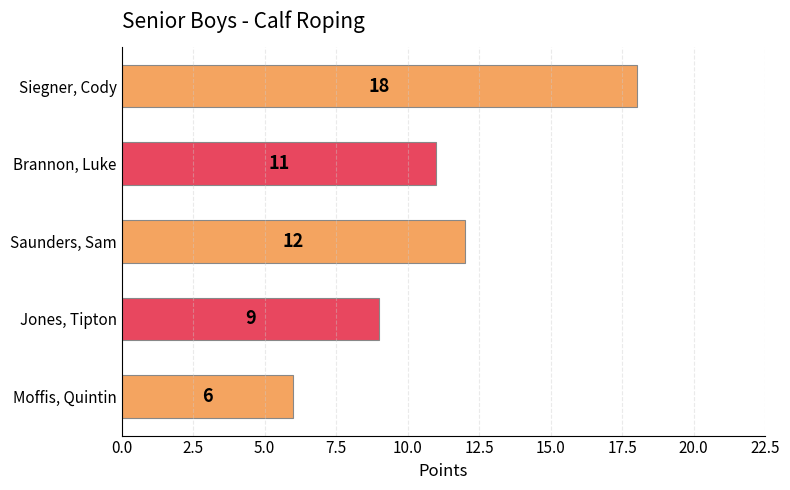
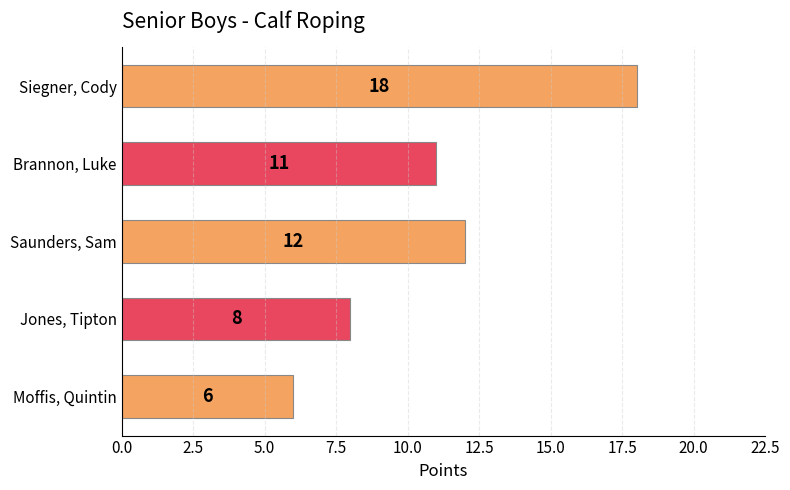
  {
    "Siegner, Cody": 18,
    "Brannon, Luke": 11,
    "Saunders, Sam": 12,
-   "Jones, Tipton": 9,
+   "Jones, Tipton": 8,
    "Moffis, Quintin": 6
  }
